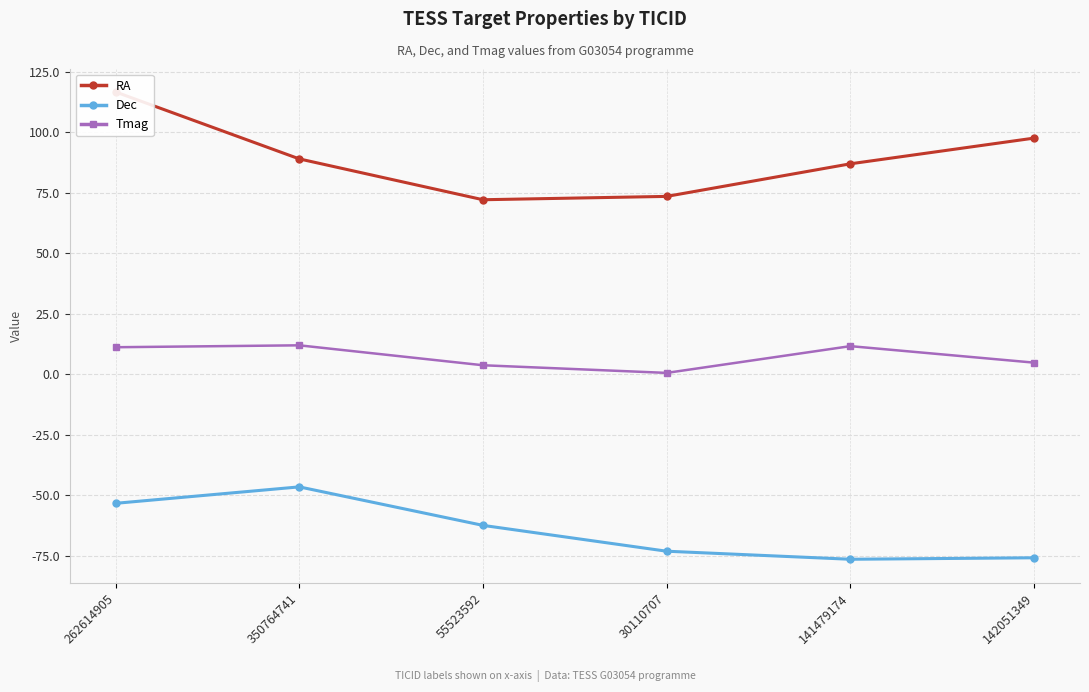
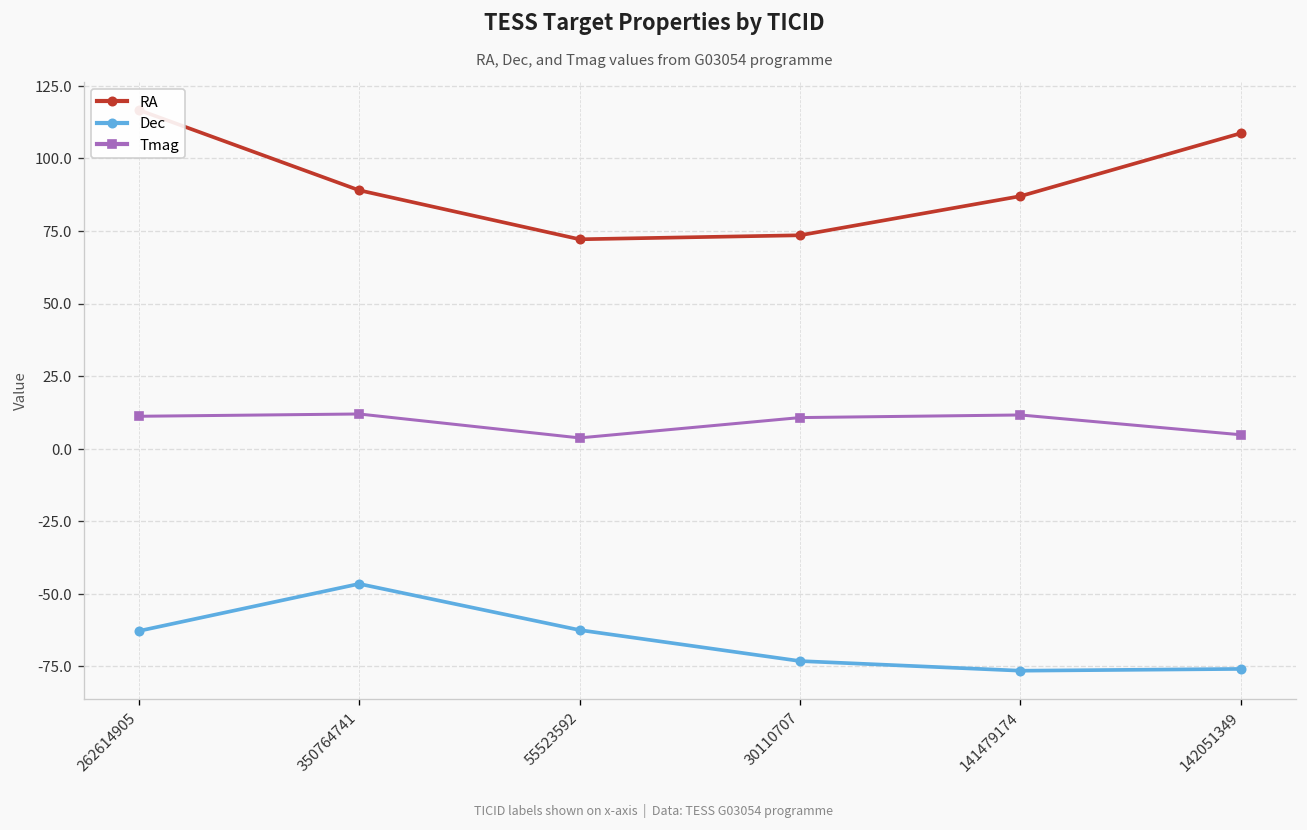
  {
    "RA": {
      "350764741": 89,
      "55523592": 72,
      "30110707": 74,
      "141479174": 87,
-     "142051349": 98
+     "142051349": 109
    },
    "Dec": {
-     "262614905": -53,
+     "262614905": -63,
      "350764741": -47,
      "55523592": -62,
      "30110707": -73,
      "141479174": -76,
      "142051349": -76
    },
    "Tmag": {
      "262614905": 11,
      "350764741": 12,
      "55523592": 4,
-     "30110707": 1,
+     "30110707": 11,
      "141479174": 12,
      "142051349": 5
    }
  }
